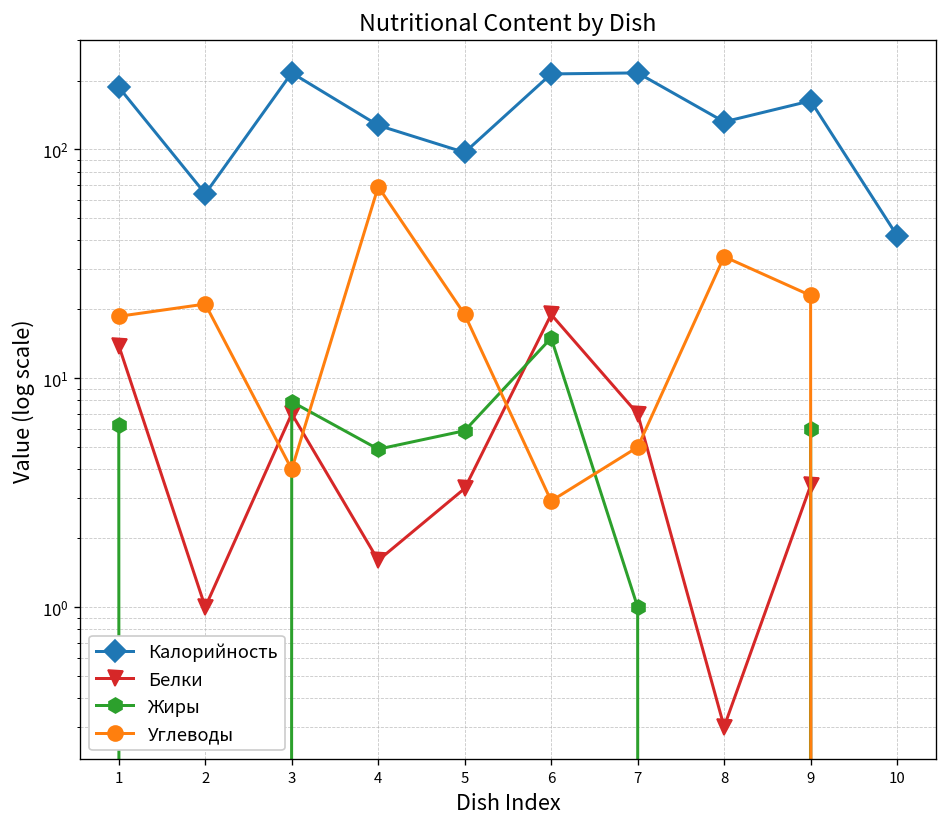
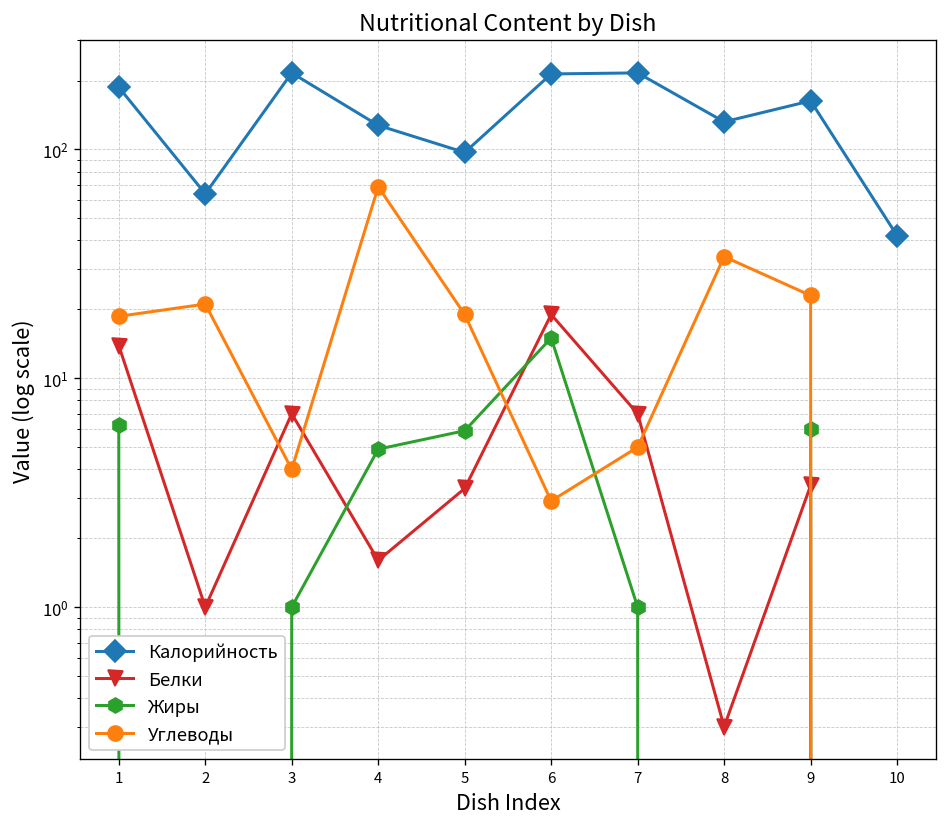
  {
    "Калорийность": {
      "1": 190,
      "2": 64,
      "3": 220,
      "4": 130,
      "5": 100,
      "6": 210,
      "7": 220,
      "8": 130,
      "9": 160,
      "10": 42
    },
    "Белки": {
      "1": 14,
      "2": 1.0,
      "3": 7.0,
      "4": 1.6,
      "5": 3.3,
      "6": 19,
      "7": 7.0,
      "8": 0.3,
      "9": 3.4
    },
    "Жиры": {
      "1": 6.3,
-     "3": 7.9,
+     "3": 1.0,
      "4": 4.9,
      "5": 5.9,
      "6": 15,
      "7": 1.0,
      "9": 6.0
    },
    "Углеводы": {
      "1": 19,
      "2": 21,
      "3": 4.0,
      "4": 69,
      "5": 19,
      "6": 2.9,
      "7": 5.0,
      "8": 34,
      "9": 23
    }
  }
